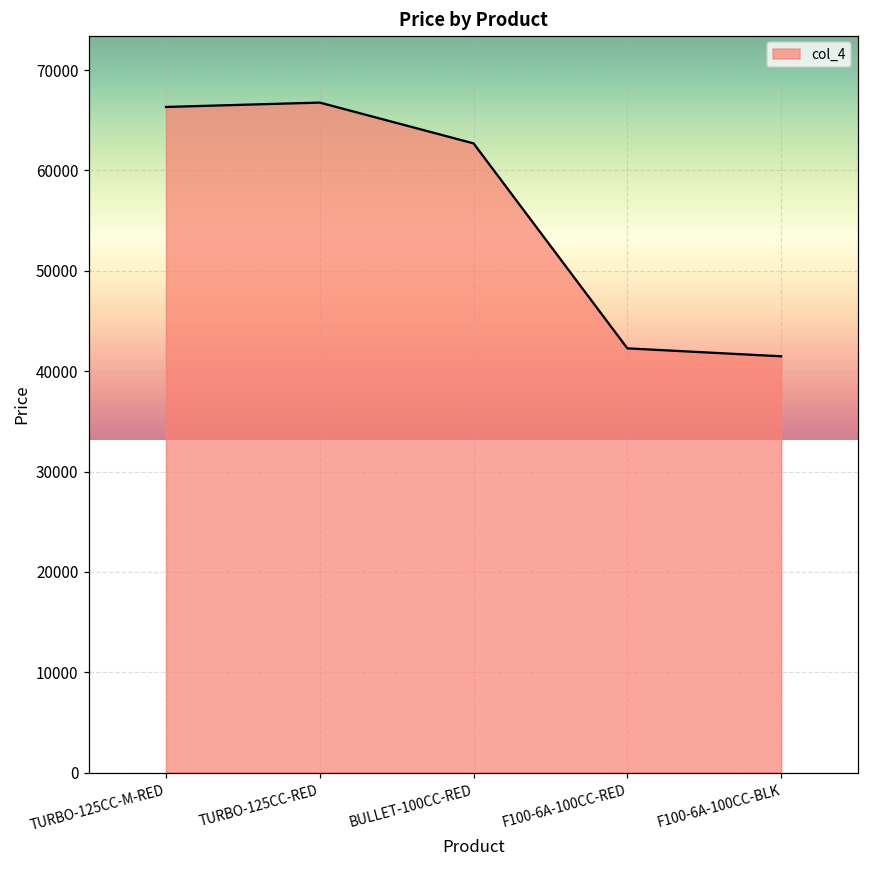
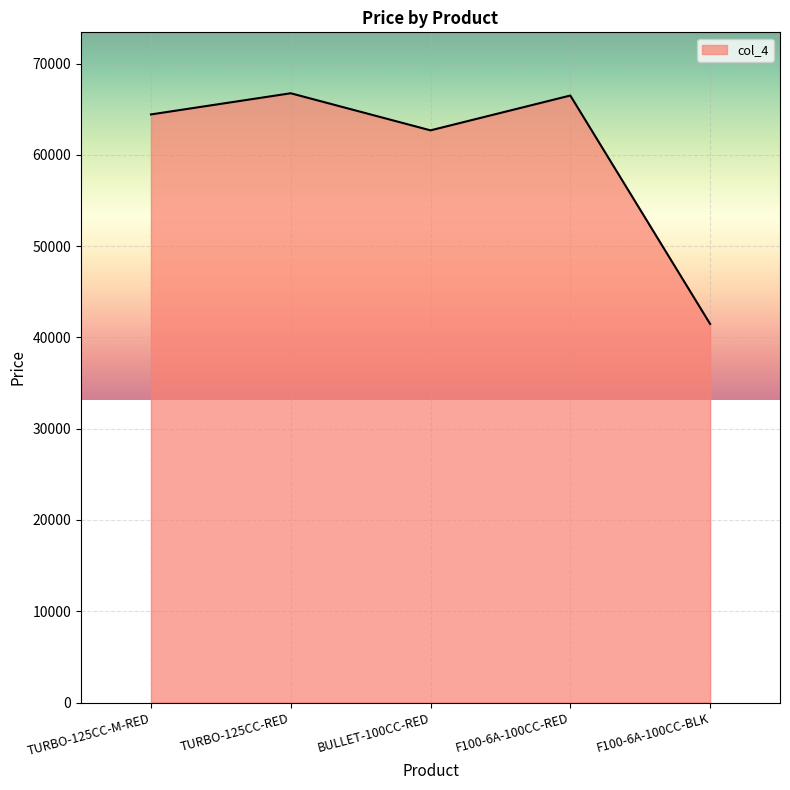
  {
-   "TURBO-125CC-M-RED": 66000,
+   "TURBO-125CC-M-RED": 64000,
    "TURBO-125CC-RED": 67000,
    "BULLET-100CC-RED": 63000,
-   "F100-6A-100CC-RED": 42000,
+   "F100-6A-100CC-RED": 67000,
    "F100-6A-100CC-BLK": 41000
  }
